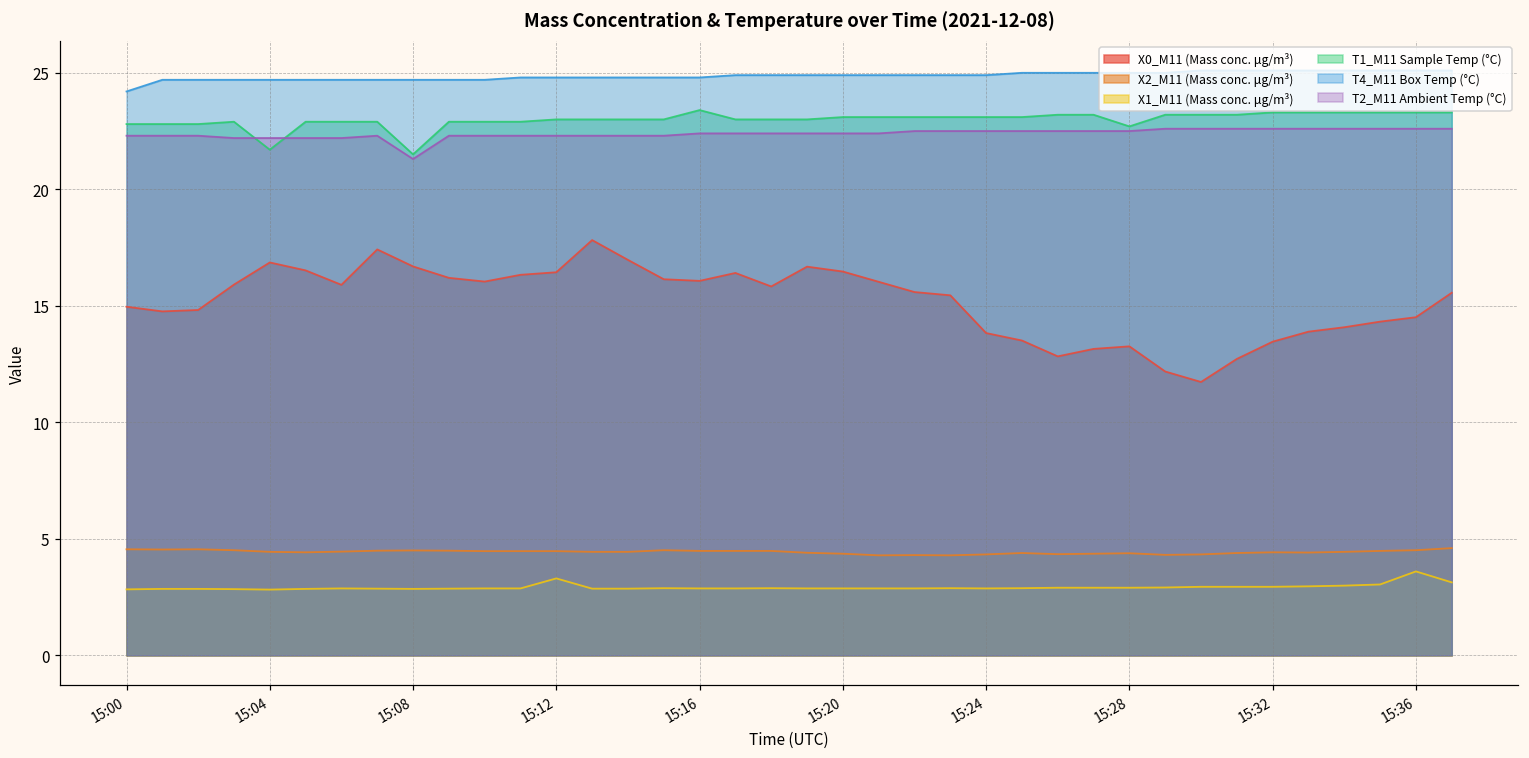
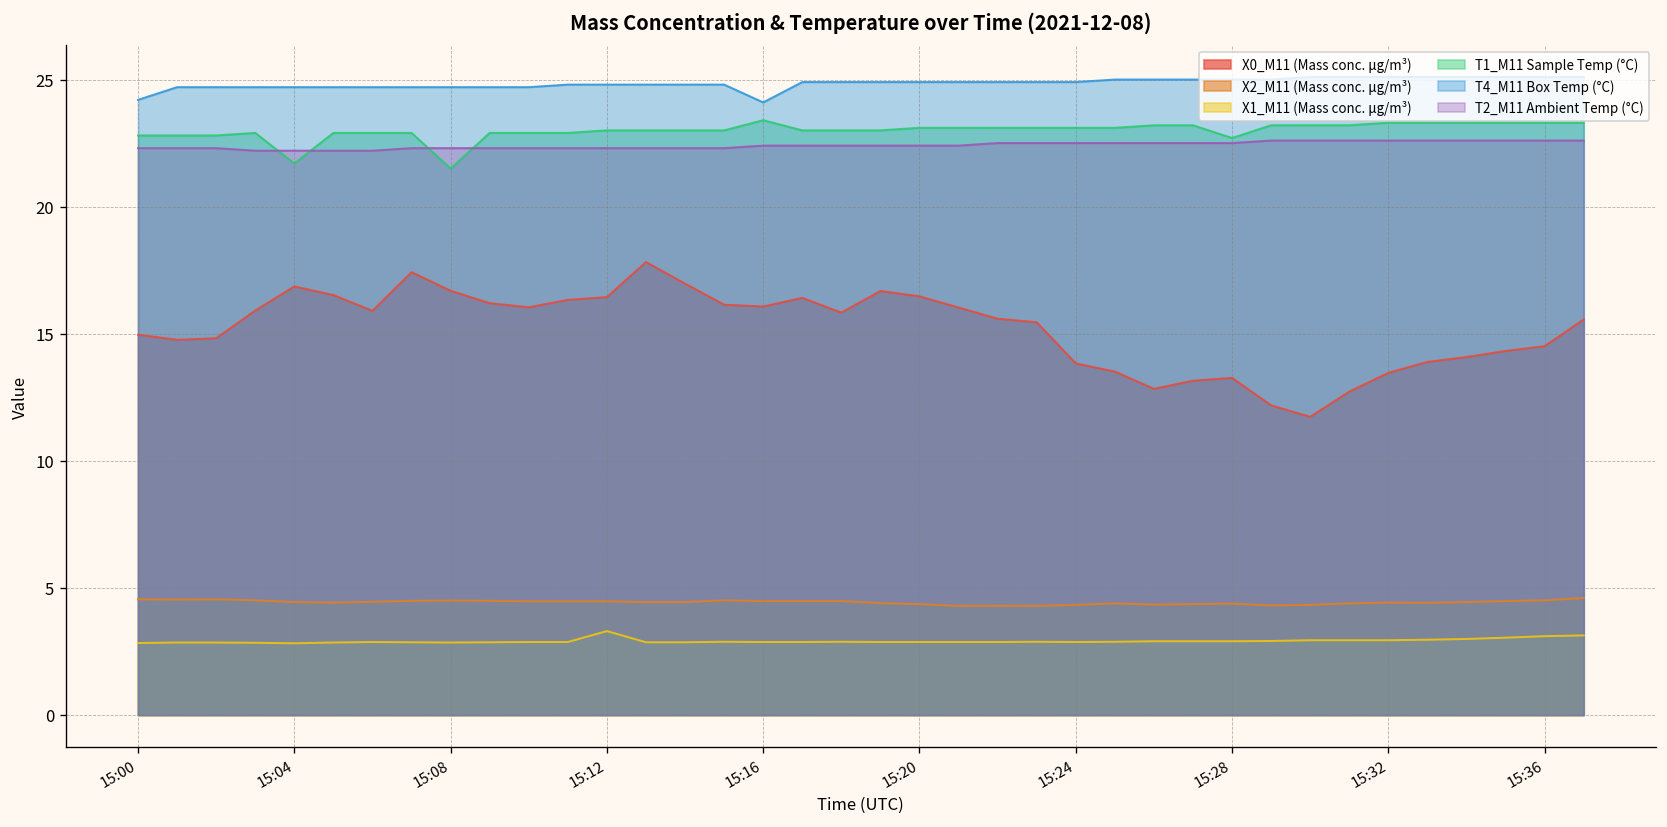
  {
    "X1_M11 (Mass conc. μg/m³)": {
      "15:00": 2.8,
      "15:04": 2.8,
      "15:08": 2.9,
      "15:12": 3.3,
      "15:16": 2.9,
      "15:20": 2.9,
      "15:24": 2.9,
      "15:28": 2.9,
      "15:32": 2.9,
-     "15:36": 3.6
+     "15:36": 3.1
    },
    "T1_M11 Sample Temp (°C)": {
      "15:00": 22.8,
      "15:04": 21.7,
      "15:08": 21.5,
      "15:12": 23.0,
      "15:16": 23.4,
      "15:20": 23.1,
      "15:24": 23.1,
      "15:28": 22.7,
      "15:32": 23.3,
      "15:36": 23.3
    },
    "T4_M11 Box Temp (°C)": {
      "15:00": 24.2,
      "15:04": 24.7,
      "15:08": 24.7,
      "15:12": 24.8,
-     "15:16": 24.8,
+     "15:16": 24.1,
      "15:20": 24.9,
      "15:24": 24.9
    },
    "T2_M11 Ambient Temp (°C)": {
      "15:00": 22.3,
      "15:04": 22.2,
-     "15:08": 21.3,
+     "15:08": 22.3,
      "15:12": 22.3,
      "15:16": 22.4,
      "15:20": 22.4,
      "15:24": 22.5,
      "15:28": 22.5,
      "15:32": 22.6,
      "15:36": 22.6
    }
  }
